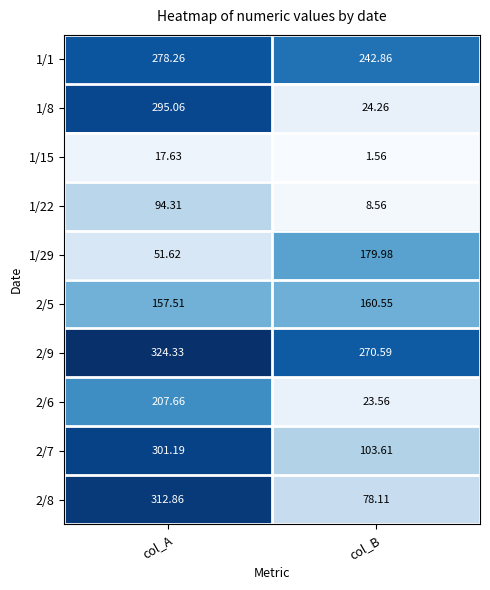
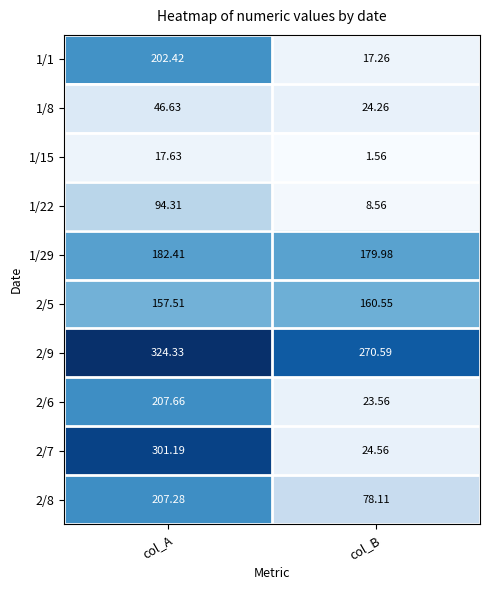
  {
    "1/1": {
-     "col_A": 278.26,
-     "col_B": 242.86
+     "col_A": 202.42,
+     "col_B": 17.26
    },
    "1/8": {
-     "col_A": 295.06,
+     "col_A": 46.63,
      "col_B": 24.26
    },
    "1/15": {
      "col_A": 17.63,
      "col_B": 1.56
    },
    "1/22": {
      "col_A": 94.31,
      "col_B": 8.56
    },
    "1/29": {
-     "col_A": 51.62,
+     "col_A": 182.41,
      "col_B": 179.98
    },
    "2/5": {
      "col_A": 157.51,
      "col_B": 160.55
    },
    "2/9": {
      "col_A": 324.33,
      "col_B": 270.59
    },
    "2/6": {
      "col_A": 207.66,
      "col_B": 23.56
    },
    "2/7": {
      "col_A": 301.19,
-     "col_B": 103.61
+     "col_B": 24.56
    },
    "2/8": {
-     "col_A": 312.86,
+     "col_A": 207.28,
      "col_B": 78.11
    }
  }
